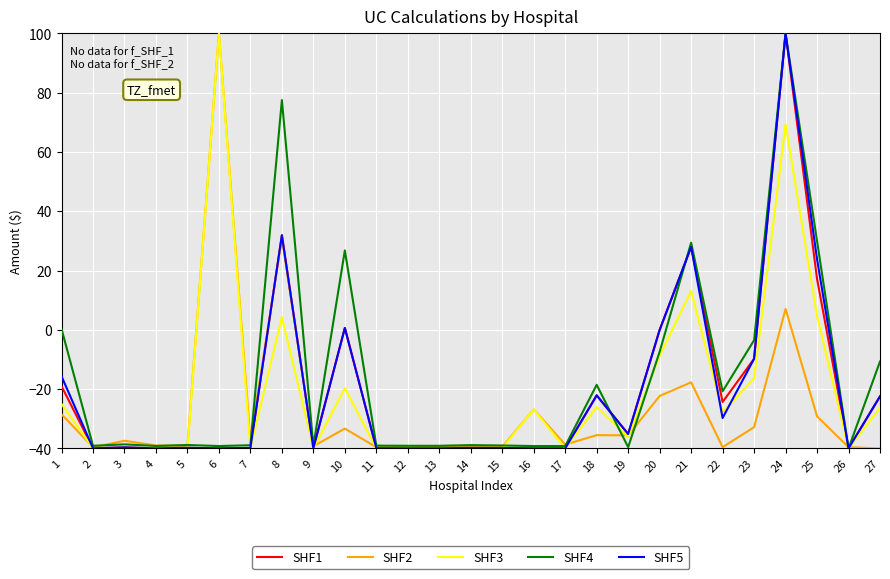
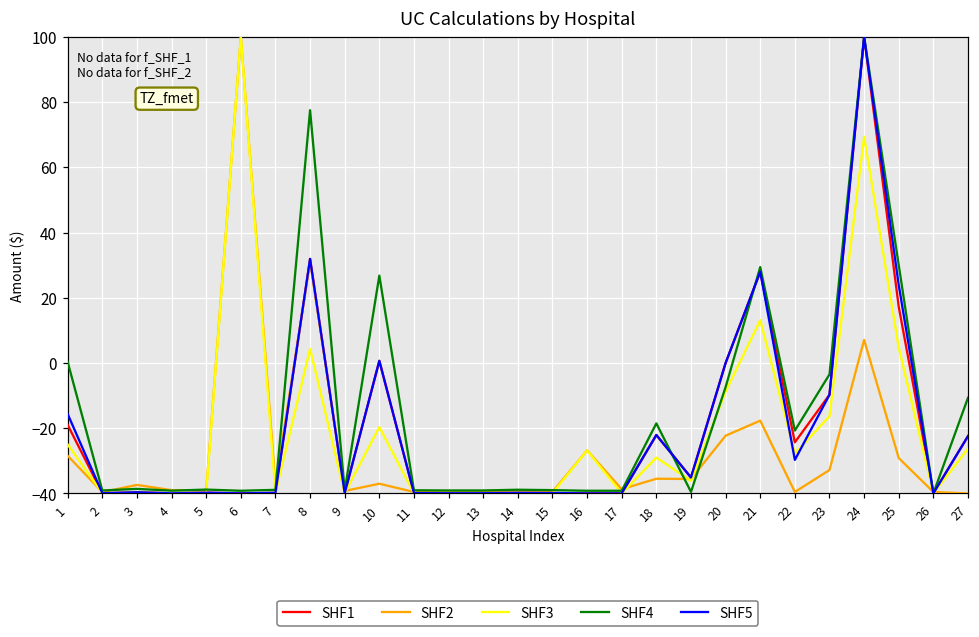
  {
    "SHF1": {
      "1": -19,
      "22": -24,
      "25": 17
    },
    "SHF2": {
      "1": -28,
      "3": -37,
      "7": -37,
      "8": 31,
-     "10": -33,
+     "10": -37,
      "18": -36,
      "20": -22,
      "21": -18,
      "22": -40,
      "23": -33,
      "24": 7,
      "25": -29,
      "27": -40
    },
    "SHF3": {
      "1": -25,
      "8": 4,
      "10": -20,
-     "18": -26,
+     "18": -29,
      "20": -9,
      "21": 13,
      "22": -28,
      "23": -16,
      "24": 69,
      "25": 5,
      "27": -26
    },
    "SHF4": {
      "1": 0,
      "3": -39,
      "7": -39,
      "8": 78,
      "10": 27,
      "18": -19,
      "19": -40,
      "20": -7,
      "21": 29,
      "22": -21,
      "23": -3,
      "25": 30,
      "27": -11
    },
    "SHF5": {
      "1": -16,
      "22": -30,
      "25": 24
    }
  }
